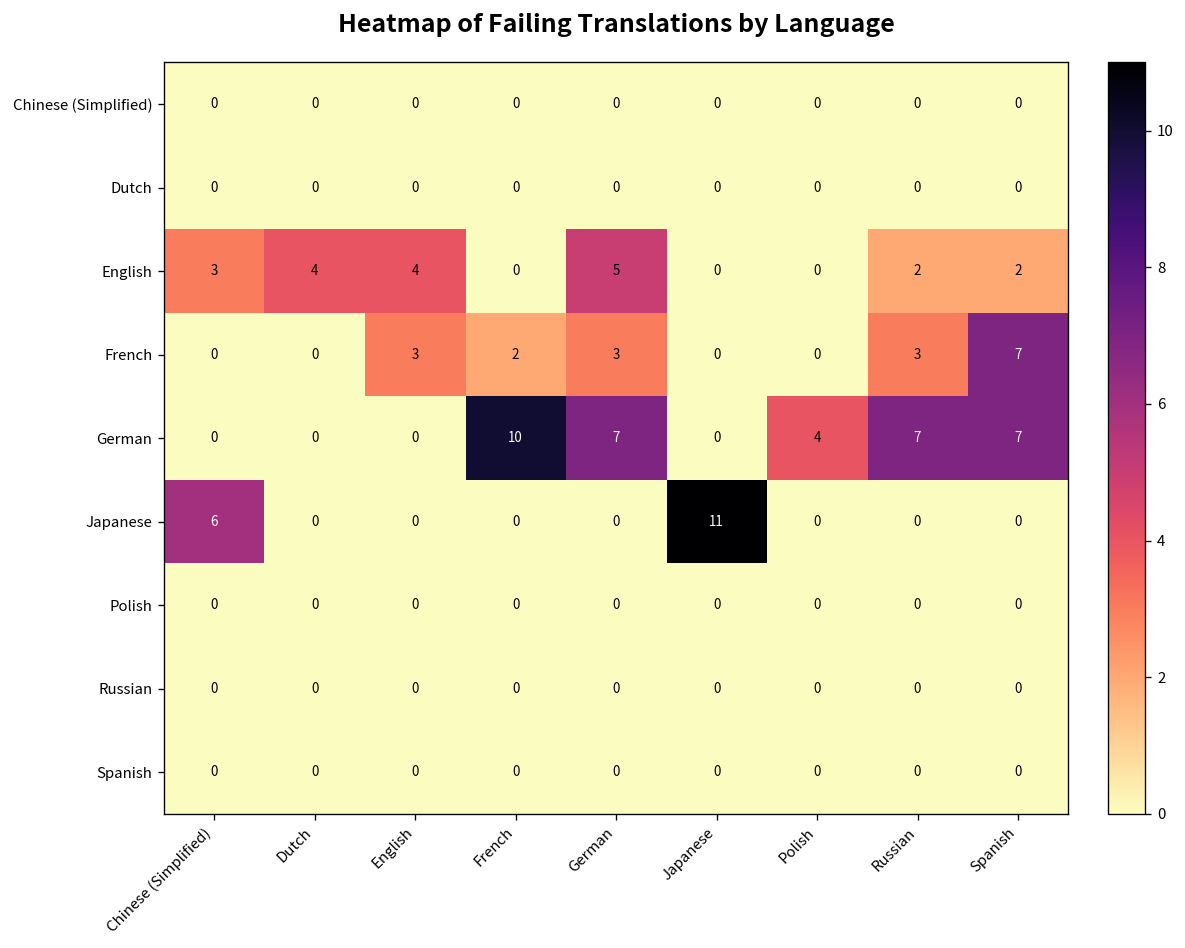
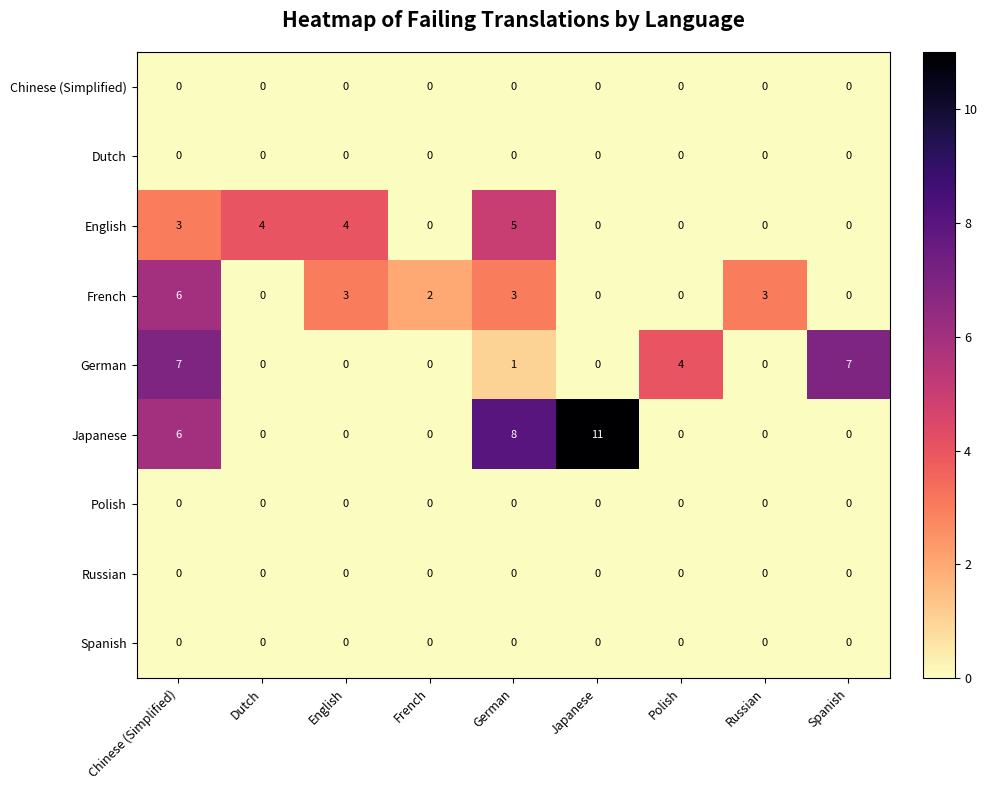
  {
    "Chinese (Simplified)": {
      "Chinese (Simplified)": 0,
      "Dutch": 0,
      "English": 0,
      "French": 0,
      "German": 0,
      "Japanese": 0,
      "Polish": 0,
      "Russian": 0,
      "Spanish": 0
    },
    "Dutch": {
      "Chinese (Simplified)": 0,
      "Dutch": 0,
      "English": 0,
      "French": 0,
      "German": 0,
      "Japanese": 0,
      "Polish": 0,
      "Russian": 0,
      "Spanish": 0
    },
    "English": {
      "Chinese (Simplified)": 3,
      "Dutch": 4,
      "English": 4,
      "French": 0,
      "German": 5,
      "Japanese": 0,
      "Polish": 0,
-     "Russian": 2,
-     "Spanish": 2
+     "Russian": 0,
+     "Spanish": 0
    },
    "French": {
-     "Chinese (Simplified)": 0,
+     "Chinese (Simplified)": 6,
      "Dutch": 0,
      "English": 3,
      "French": 2,
      "German": 3,
      "Japanese": 0,
      "Polish": 0,
      "Russian": 3,
-     "Spanish": 7
+     "Spanish": 0
    },
    "German": {
-     "Chinese (Simplified)": 0,
+     "Chinese (Simplified)": 7,
      "Dutch": 0,
      "English": 0,
-     "French": 10,
-     "German": 7,
+     "French": 0,
+     "German": 1,
      "Japanese": 0,
      "Polish": 4,
-     "Russian": 7,
+     "Russian": 0,
      "Spanish": 7
    },
    "Japanese": {
      "Chinese (Simplified)": 6,
      "Dutch": 0,
      "English": 0,
      "French": 0,
-     "German": 0,
+     "German": 8,
      "Japanese": 11,
      "Polish": 0,
      "Russian": 0,
      "Spanish": 0
    },
    "Polish": {
      "Chinese (Simplified)": 0,
      "Dutch": 0,
      "English": 0,
      "French": 0,
      "German": 0,
      "Japanese": 0,
      "Polish": 0,
      "Russian": 0,
      "Spanish": 0
    },
    "Russian": {
      "Chinese (Simplified)": 0,
      "Dutch": 0,
      "English": 0,
      "French": 0,
      "German": 0,
      "Japanese": 0,
      "Polish": 0,
      "Russian": 0,
      "Spanish": 0
    },
    "Spanish": {
      "Chinese (Simplified)": 0,
      "Dutch": 0,
      "English": 0,
      "French": 0,
      "German": 0,
      "Japanese": 0,
      "Polish": 0,
      "Russian": 0,
      "Spanish": 0
    }
  }
